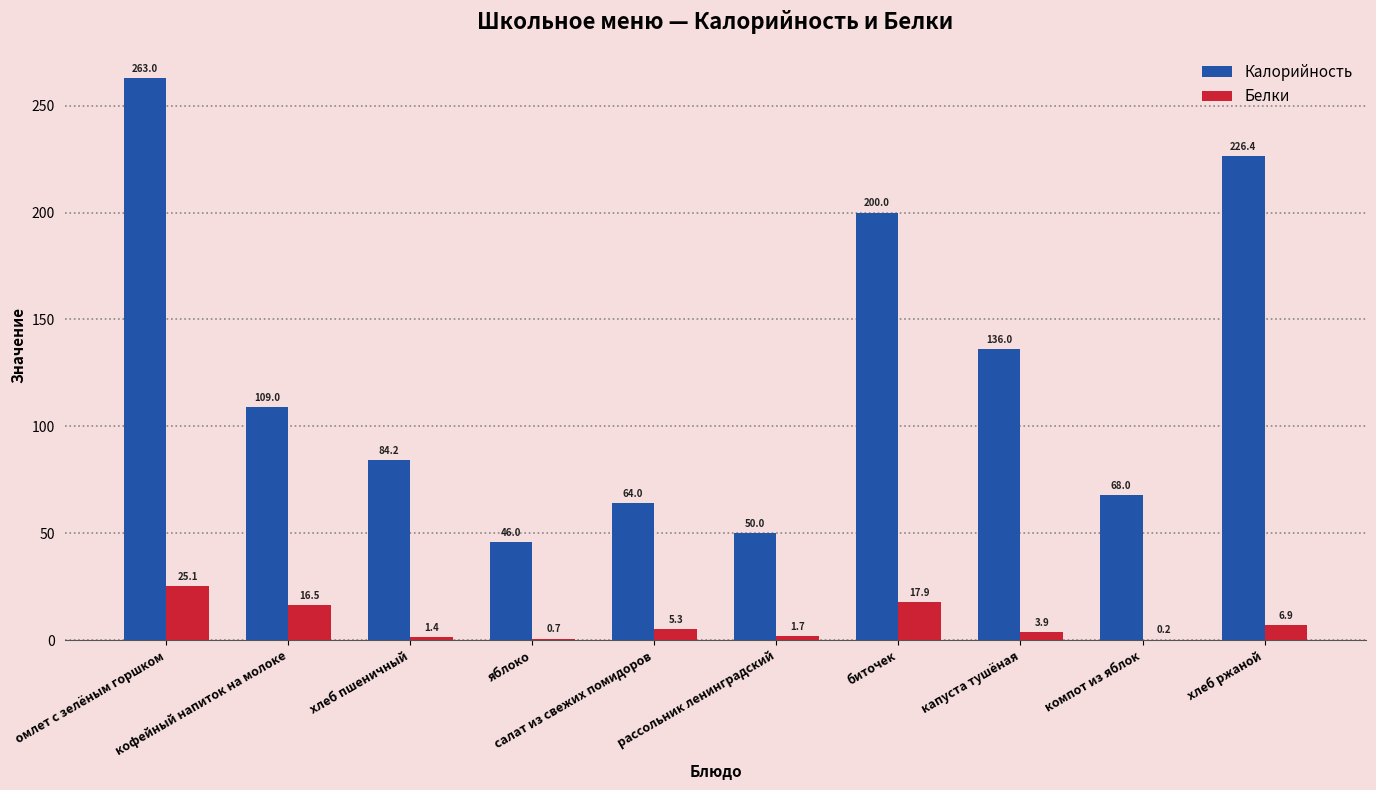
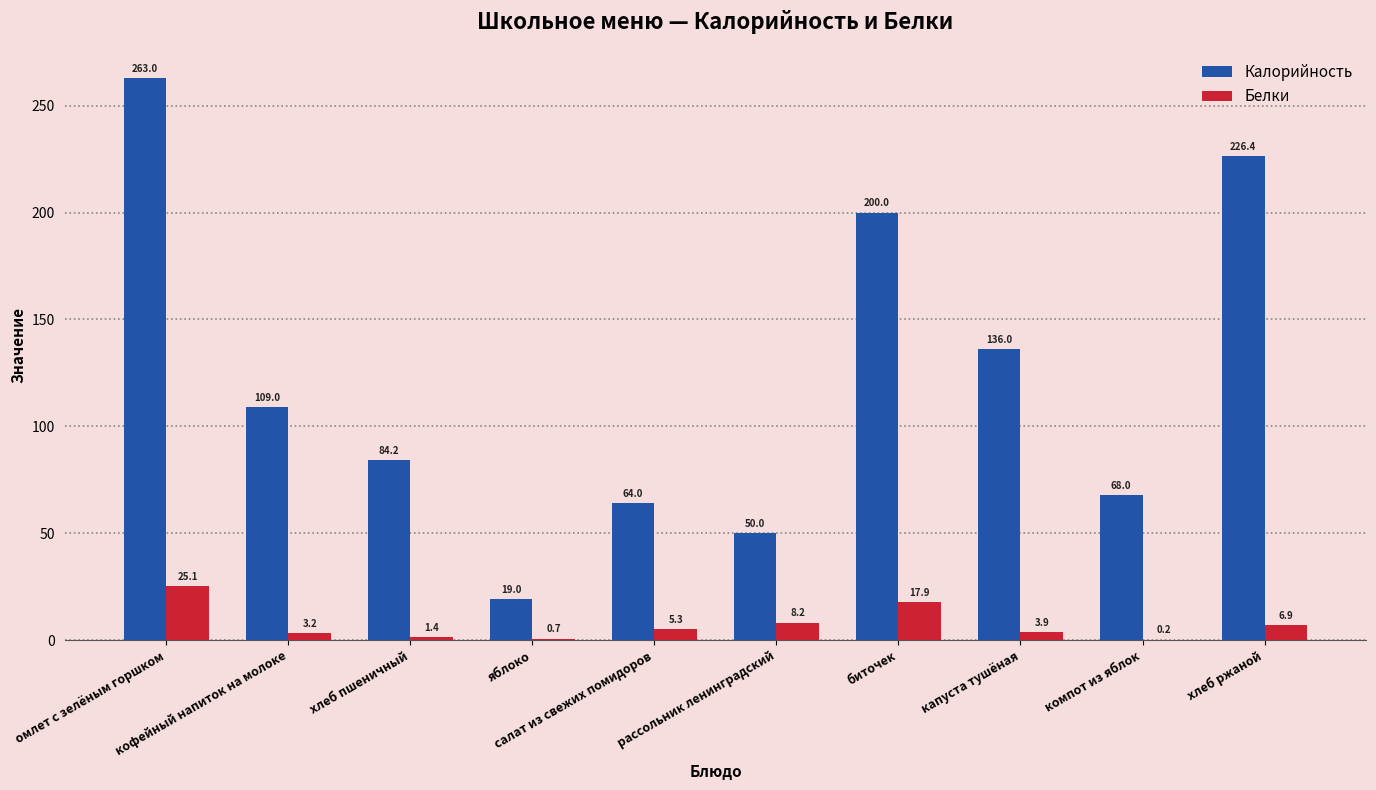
  {
    "Калорийность": {
      "омлет с зелёным горшком": 263.0,
      "кофейный напиток на молоке": 109.0,
      "хлеб пшеничный": 84.2,
-     "яблоко": 46.0,
+     "яблоко": 19.0,
      "салат из свежих помидоров": 64.0,
      "рассольник ленинградский": 50.0,
      "биточек": 200.0,
      "капуста тушёная": 136.0,
      "компот из яблок": 68.0,
      "хлеб ржаной": 226.4
    },
    "Белки": {
      "омлет с зелёным горшком": 25.1,
-     "кофейный напиток на молоке": 16.5,
+     "кофейный напиток на молоке": 3.2,
      "хлеб пшеничный": 1.4,
      "яблоко": 0.7,
      "салат из свежих помидоров": 5.3,
-     "рассольник ленинградский": 1.7,
+     "рассольник ленинградский": 8.2,
      "биточек": 17.9,
      "капуста тушёная": 3.9,
      "компот из яблок": 0.2,
      "хлеб ржаной": 6.9
    }
  }
